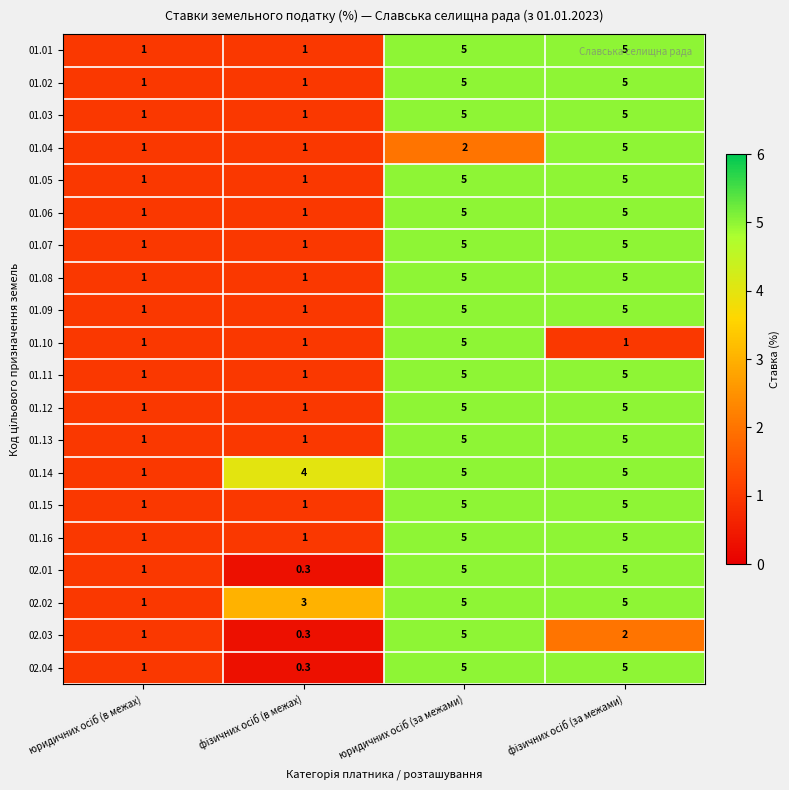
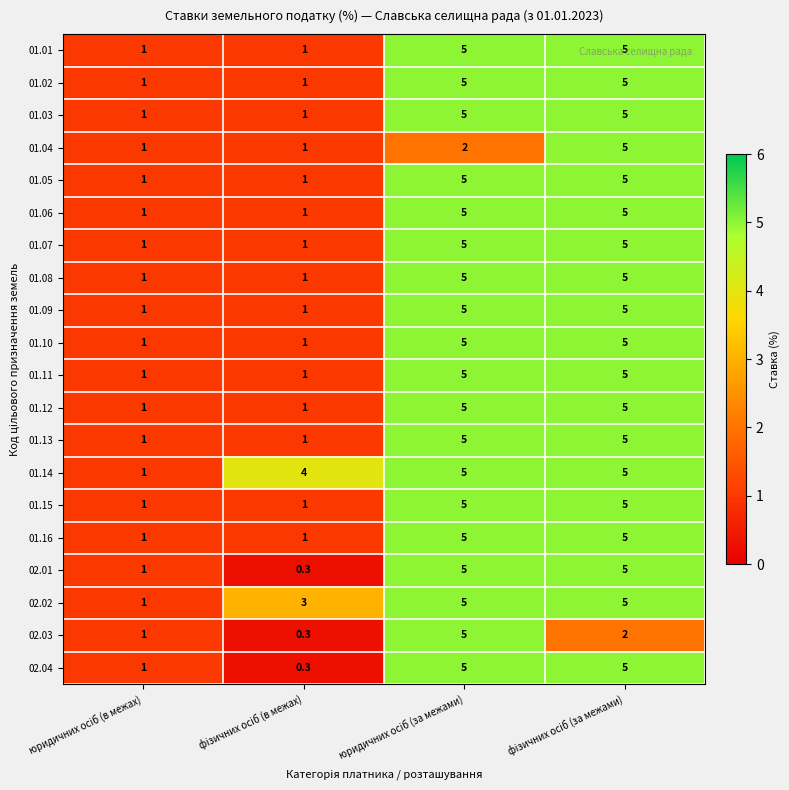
  {
    "01.01": {
      "юридичних осіб (в межах)": 1,
      "фізичних осіб (в межах)": 1,
      "юридичних осіб (за межами)": 5
    },
    "01.02": {
      "юридичних осіб (в межах)": 1,
      "фізичних осіб (в межах)": 1,
      "юридичних осіб (за межами)": 5,
      "фізичних осіб (за межами)": 5
    },
    "01.03": {
      "юридичних осіб (в межах)": 1,
      "фізичних осіб (в межах)": 1,
      "юридичних осіб (за межами)": 5,
      "фізичних осіб (за межами)": 5
    },
    "01.04": {
      "юридичних осіб (в межах)": 1,
      "фізичних осіб (в межах)": 1,
      "юридичних осіб (за межами)": 2,
      "фізичних осіб (за межами)": 5
    },
    "01.05": {
      "юридичних осіб (в межах)": 1,
      "фізичних осіб (в межах)": 1,
      "юридичних осіб (за межами)": 5,
      "фізичних осіб (за межами)": 5
    },
    "01.06": {
      "юридичних осіб (в межах)": 1,
      "фізичних осіб (в межах)": 1,
      "юридичних осіб (за межами)": 5,
      "фізичних осіб (за межами)": 5
    },
    "01.07": {
      "юридичних осіб (в межах)": 1,
      "фізичних осіб (в межах)": 1,
      "юридичних осіб (за межами)": 5,
      "фізичних осіб (за межами)": 5
    },
    "01.08": {
      "юридичних осіб (в межах)": 1,
      "фізичних осіб (в межах)": 1,
      "юридичних осіб (за межами)": 5,
      "фізичних осіб (за межами)": 5
    },
    "01.09": {
      "юридичних осіб (в межах)": 1,
      "фізичних осіб (в межах)": 1,
      "юридичних осіб (за межами)": 5,
      "фізичних осіб (за межами)": 5
    },
    "01.10": {
      "юридичних осіб (в межах)": 1,
      "фізичних осіб (в межах)": 1,
      "юридичних осіб (за межами)": 5,
-     "фізичних осіб (за межами)": 1
+     "фізичних осіб (за межами)": 5
    },
    "01.11": {
      "юридичних осіб (в межах)": 1,
      "фізичних осіб (в межах)": 1,
      "юридичних осіб (за межами)": 5,
      "фізичних осіб (за межами)": 5
    },
    "01.12": {
      "юридичних осіб (в межах)": 1,
      "фізичних осіб (в межах)": 1,
      "юридичних осіб (за межами)": 5,
      "фізичних осіб (за межами)": 5
    },
    "01.13": {
      "юридичних осіб (в межах)": 1,
      "фізичних осіб (в межах)": 1,
      "юридичних осіб (за межами)": 5,
      "фізичних осіб (за межами)": 5
    },
    "01.14": {
      "юридичних осіб (в межах)": 1,
      "фізичних осіб (в межах)": 4,
      "юридичних осіб (за межами)": 5,
      "фізичних осіб (за межами)": 5
    },
    "01.15": {
      "юридичних осіб (в межах)": 1,
      "фізичних осіб (в межах)": 1,
      "юридичних осіб (за межами)": 5,
      "фізичних осіб (за межами)": 5
    },
    "01.16": {
      "юридичних осіб (в межах)": 1,
      "фізичних осіб (в межах)": 1,
      "юридичних осіб (за межами)": 5,
      "фізичних осіб (за межами)": 5
    },
    "02.01": {
      "юридичних осіб (в межах)": 1,
      "фізичних осіб (в межах)": 0.3,
      "юридичних осіб (за межами)": 5,
      "фізичних осіб (за межами)": 5
    },
    "02.02": {
      "юридичних осіб (в межах)": 1,
      "фізичних осіб (в межах)": 3,
      "юридичних осіб (за межами)": 5,
      "фізичних осіб (за межами)": 5
    },
    "02.03": {
      "юридичних осіб (в межах)": 1,
      "фізичних осіб (в межах)": 0.3,
      "юридичних осіб (за межами)": 5,
      "фізичних осіб (за межами)": 2
    },
    "02.04": {
      "юридичних осіб (в межах)": 1,
      "фізичних осіб (в межах)": 0.3,
      "юридичних осіб (за межами)": 5,
      "фізичних осіб (за межами)": 5
    }
  }
